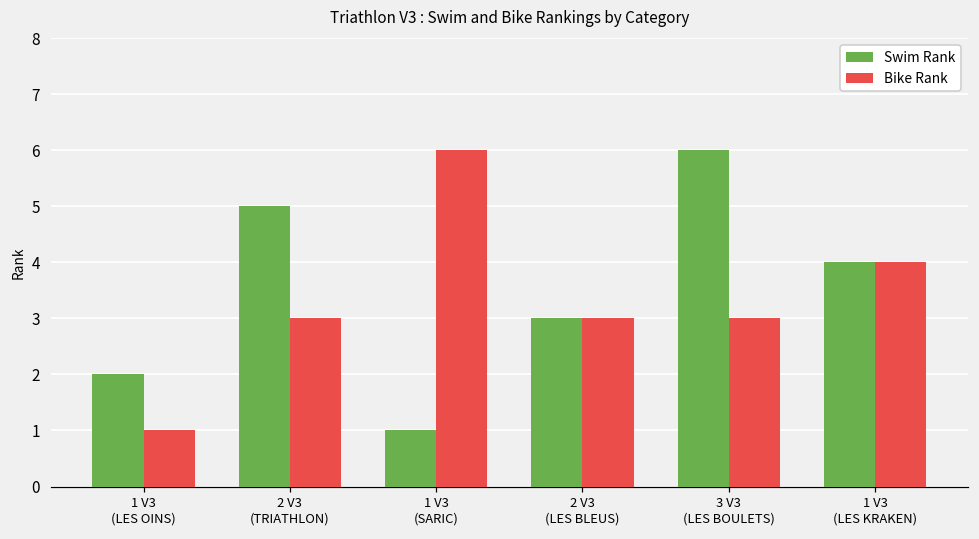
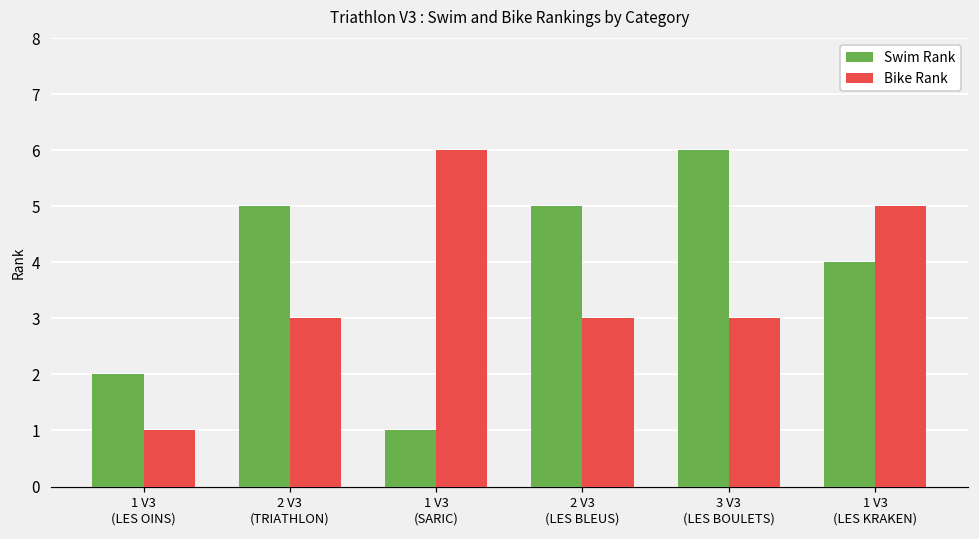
  {
    "Swim Rank": {
      "1 V3 (LES OINS)": 2,
      "2 V3 (TRIATHLON)": 5,
      "1 V3 (SARIC)": 1,
-     "2 V3 (LES BLEUS)": 3,
+     "2 V3 (LES BLEUS)": 5,
      "3 V3 (LES BOULETS)": 6,
      "1 V3 (LES KRAKEN)": 4
    },
    "Bike Rank": {
      "1 V3 (LES OINS)": 1,
      "2 V3 (TRIATHLON)": 3,
      "1 V3 (SARIC)": 6,
      "2 V3 (LES BLEUS)": 3,
      "3 V3 (LES BOULETS)": 3,
-     "1 V3 (LES KRAKEN)": 4
+     "1 V3 (LES KRAKEN)": 5
    }
  }
